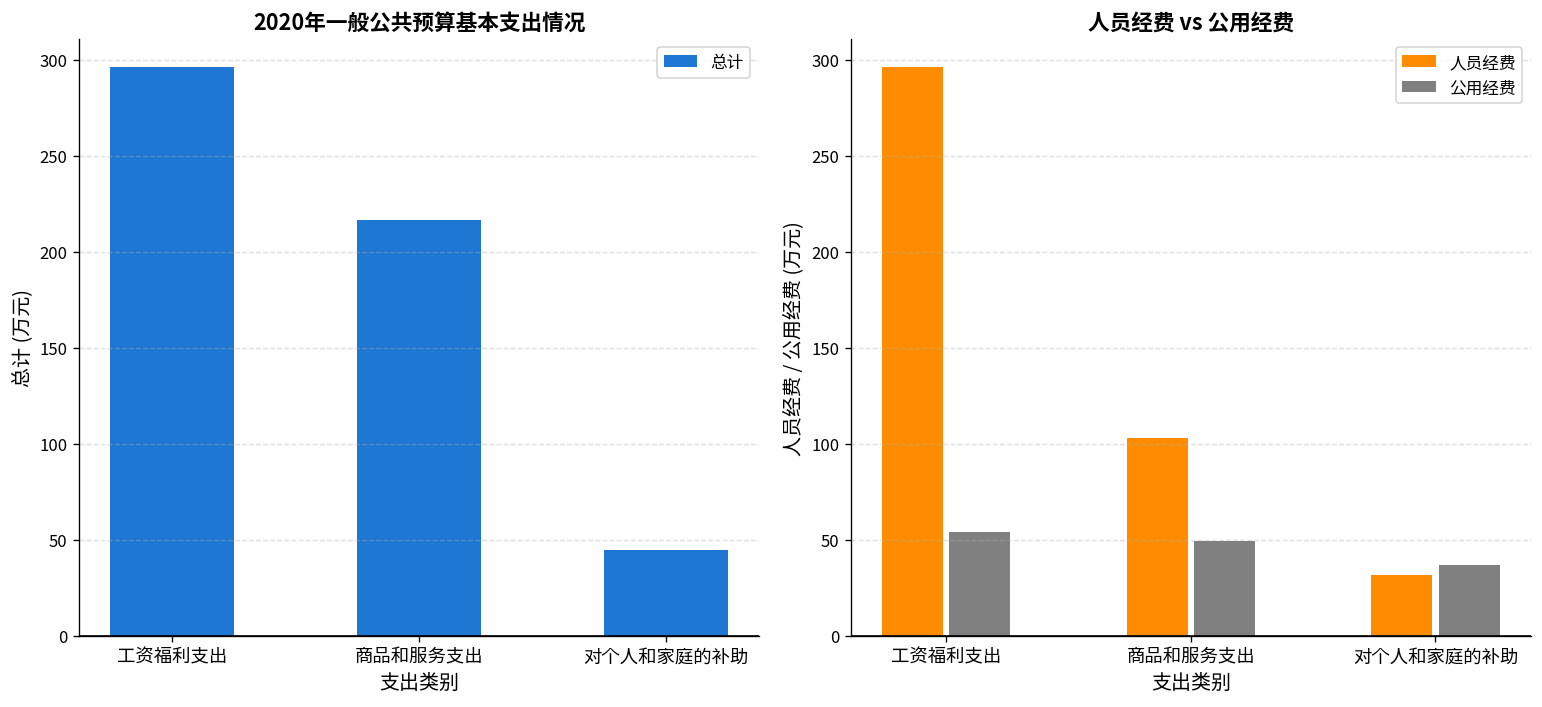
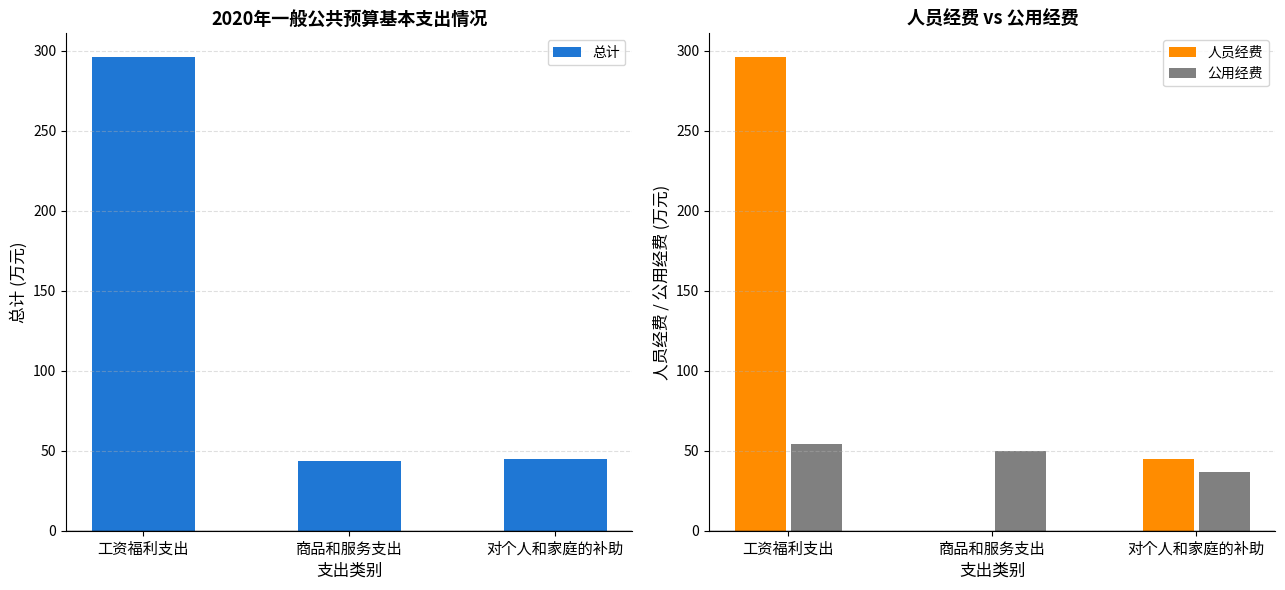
  {
    "2020年一般公共预算基本支出情况": {
      "工资福利支出": 296,
-     "商品和服务支出": 216,
+     "商品和服务支出": 44,
      "对个人和家庭的补助": 45
    },
    "人员经费 vs 公用经费": {
      "人员经费": {
        "工资福利支出": 296,
-       "商品和服务支出": 103,
-       "对个人和家庭的补助": 32
+       "商品和服务支出": 0,
+       "对个人和家庭的补助": 45
      },
      "公用经费": {
        "工资福利支出": 54,
        "商品和服务支出": 50,
        "对个人和家庭的补助": 37
      }
    }
  }
